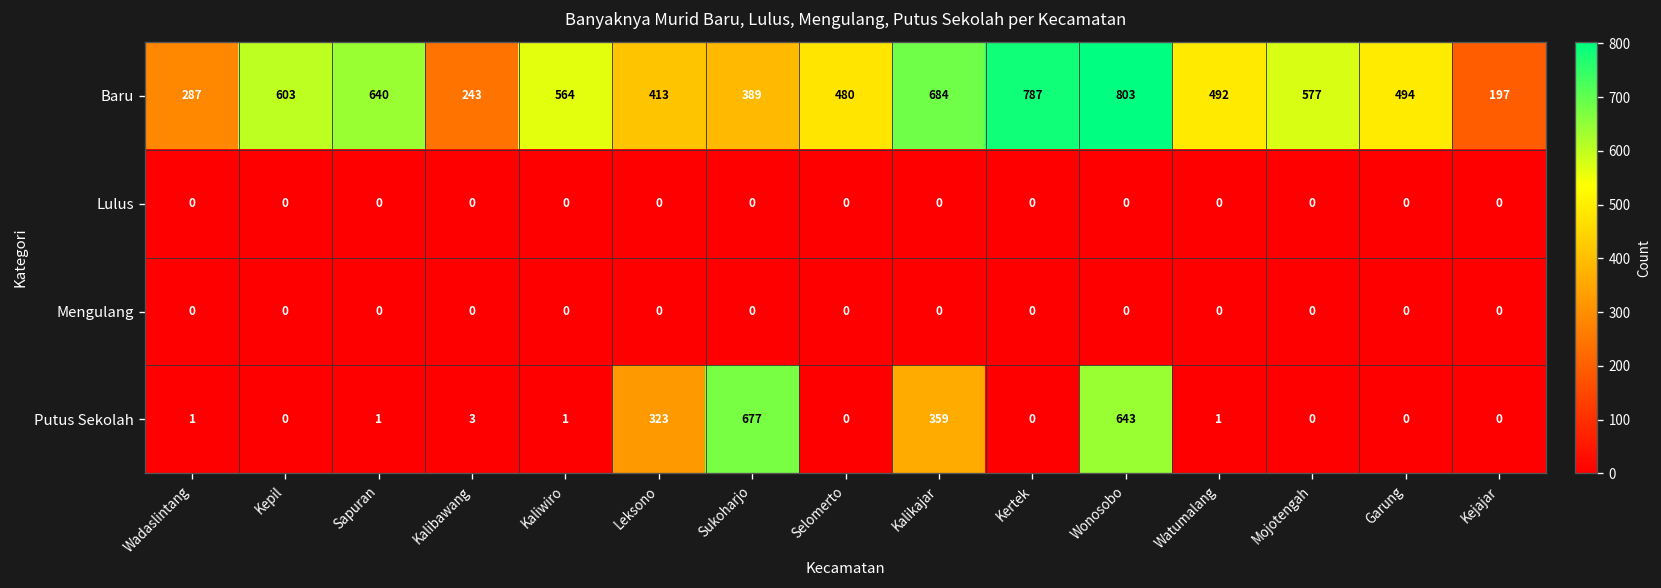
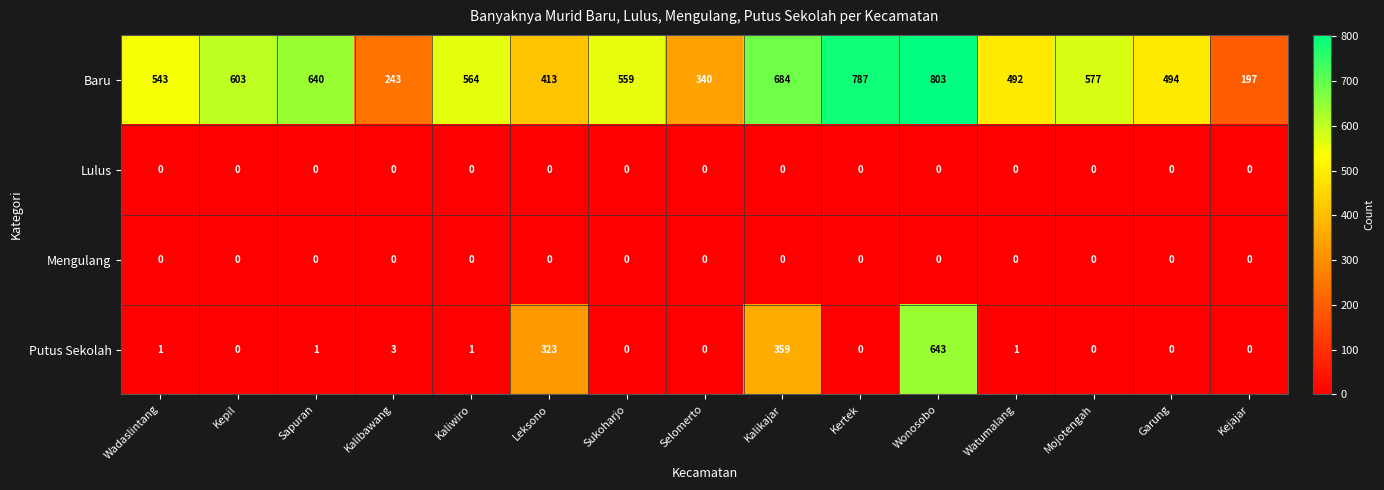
  {
    "Baru": {
-     "Wadaslintang": 287,
+     "Wadaslintang": 543,
      "Kepil": 603,
      "Sapuran": 640,
      "Kalibawang": 243,
      "Kaliwiro": 564,
      "Leksono": 413,
-     "Sukoharjo": 389,
-     "Selomerto": 480,
+     "Sukoharjo": 559,
+     "Selomerto": 340,
      "Kalikajar": 684,
      "Kertek": 787,
      "Wonosobo": 803,
      "Watumalang": 492,
      "Mojotengah": 577,
      "Garung": 494,
      "Kejajar": 197
    },
    "Lulus": {
      "Wadaslintang": 0,
      "Kepil": 0,
      "Sapuran": 0,
      "Kalibawang": 0,
      "Kaliwiro": 0,
      "Leksono": 0,
      "Sukoharjo": 0,
      "Selomerto": 0,
      "Kalikajar": 0,
      "Kertek": 0,
      "Wonosobo": 0,
      "Watumalang": 0,
      "Mojotengah": 0,
      "Garung": 0,
      "Kejajar": 0
    },
    "Mengulang": {
      "Wadaslintang": 0,
      "Kepil": 0,
      "Sapuran": 0,
      "Kalibawang": 0,
      "Kaliwiro": 0,
      "Leksono": 0,
      "Sukoharjo": 0,
      "Selomerto": 0,
      "Kalikajar": 0,
      "Kertek": 0,
      "Wonosobo": 0,
      "Watumalang": 0,
      "Mojotengah": 0,
      "Garung": 0,
      "Kejajar": 0
    },
    "Putus Sekolah": {
      "Wadaslintang": 1,
      "Kepil": 0,
      "Sapuran": 1,
      "Kalibawang": 3,
      "Kaliwiro": 1,
      "Leksono": 323,
-     "Sukoharjo": 677,
+     "Sukoharjo": 0,
      "Selomerto": 0,
      "Kalikajar": 359,
      "Kertek": 0,
      "Wonosobo": 643,
      "Watumalang": 1,
      "Mojotengah": 0,
      "Garung": 0,
      "Kejajar": 0
    }
  }
